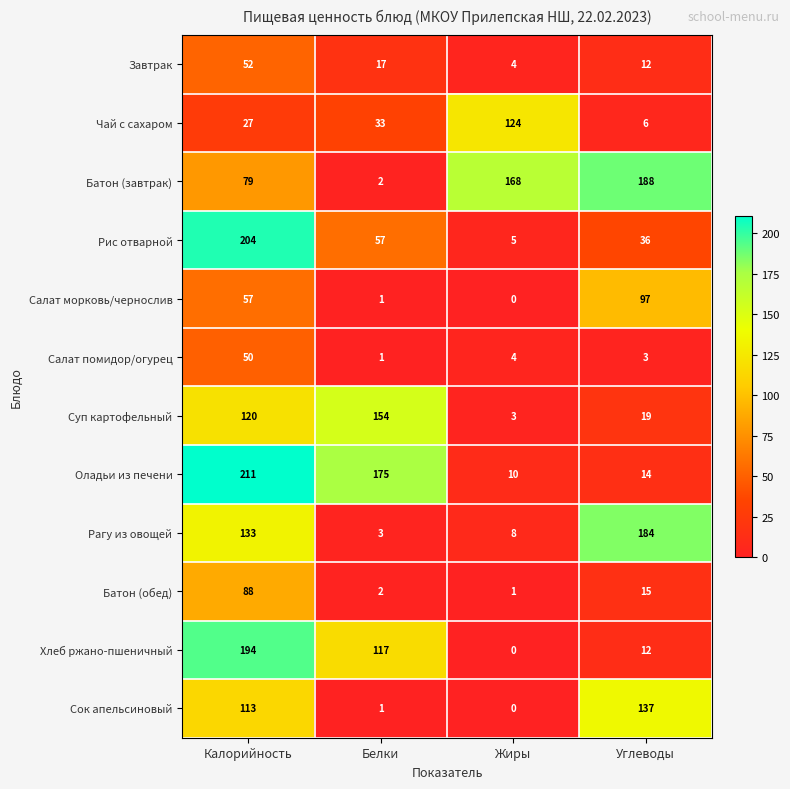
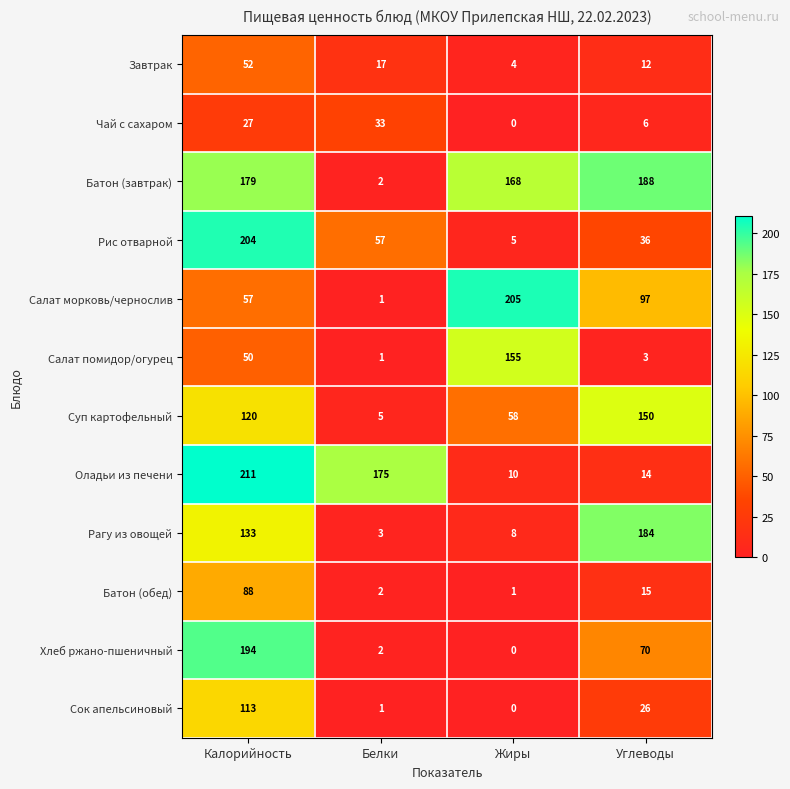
  {
    "Завтрак": {
      "Калорийность": 52,
      "Белки": 17,
      "Жиры": 4,
      "Углеводы": 12
    },
    "Чай с сахаром": {
      "Калорийность": 27,
      "Белки": 33,
-     "Жиры": 124,
+     "Жиры": 0,
      "Углеводы": 6
    },
    "Батон (завтрак)": {
-     "Калорийность": 79,
+     "Калорийность": 179,
      "Белки": 2,
      "Жиры": 168,
      "Углеводы": 188
    },
    "Рис отварной": {
      "Калорийность": 204,
      "Белки": 57,
      "Жиры": 5,
      "Углеводы": 36
    },
    "Салат морковь/чернослив": {
      "Калорийность": 57,
      "Белки": 1,
-     "Жиры": 0,
+     "Жиры": 205,
      "Углеводы": 97
    },
    "Салат помидор/огурец": {
      "Калорийность": 50,
      "Белки": 1,
-     "Жиры": 4,
+     "Жиры": 155,
      "Углеводы": 3
    },
    "Суп картофельный": {
      "Калорийность": 120,
-     "Белки": 154,
-     "Жиры": 3,
-     "Углеводы": 19
+     "Белки": 5,
+     "Жиры": 58,
+     "Углеводы": 150
    },
    "Оладьи из печени": {
      "Калорийность": 211,
      "Белки": 175,
      "Жиры": 10,
      "Углеводы": 14
    },
    "Рагу из овощей": {
      "Калорийность": 133,
      "Белки": 3,
      "Жиры": 8,
      "Углеводы": 184
    },
    "Батон (обед)": {
      "Калорийность": 88,
      "Белки": 2,
      "Жиры": 1,
      "Углеводы": 15
    },
    "Хлеб ржано-пшеничный": {
      "Калорийность": 194,
-     "Белки": 117,
+     "Белки": 2,
      "Жиры": 0,
-     "Углеводы": 12
+     "Углеводы": 70
    },
    "Сок апельсиновый": {
      "Калорийность": 113,
      "Белки": 1,
      "Жиры": 0,
-     "Углеводы": 137
+     "Углеводы": 26
    }
  }
